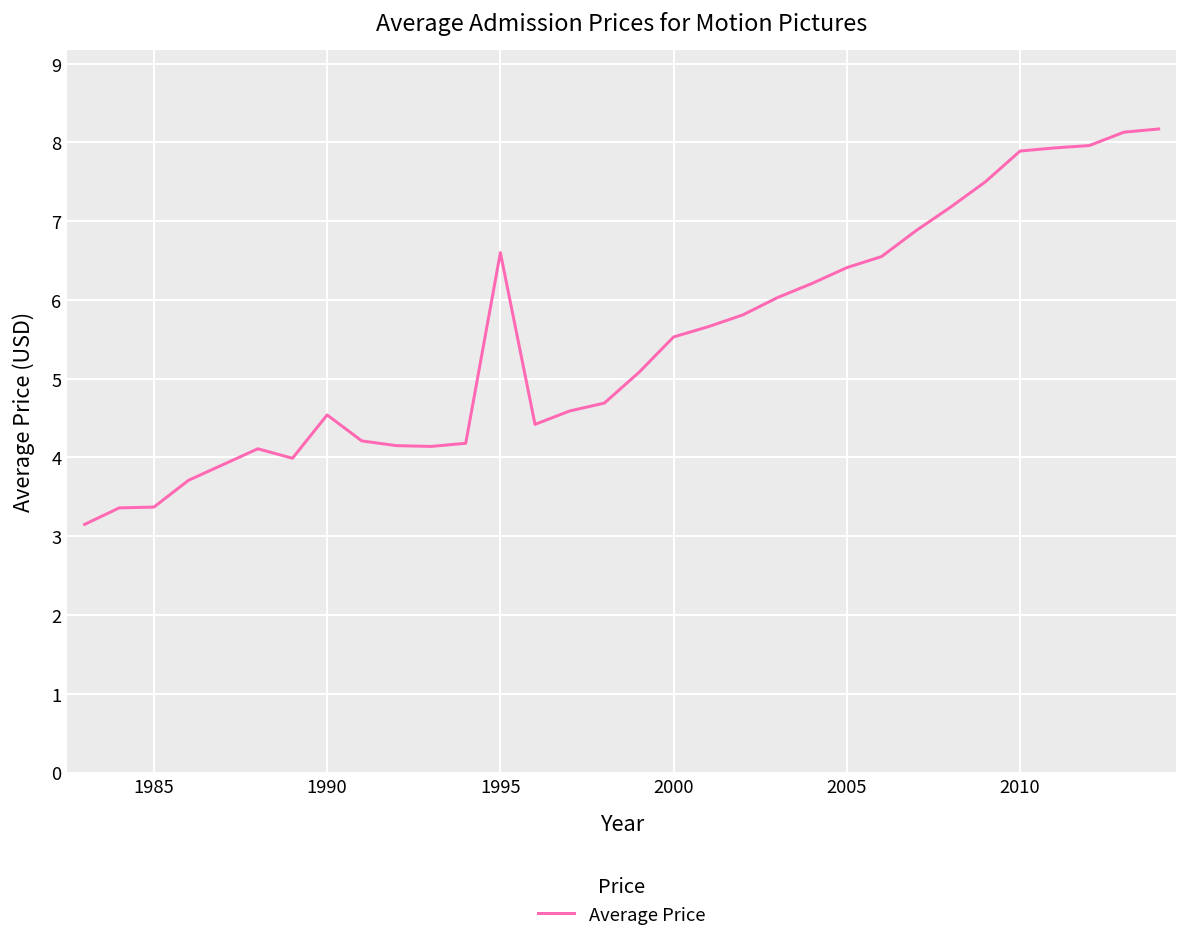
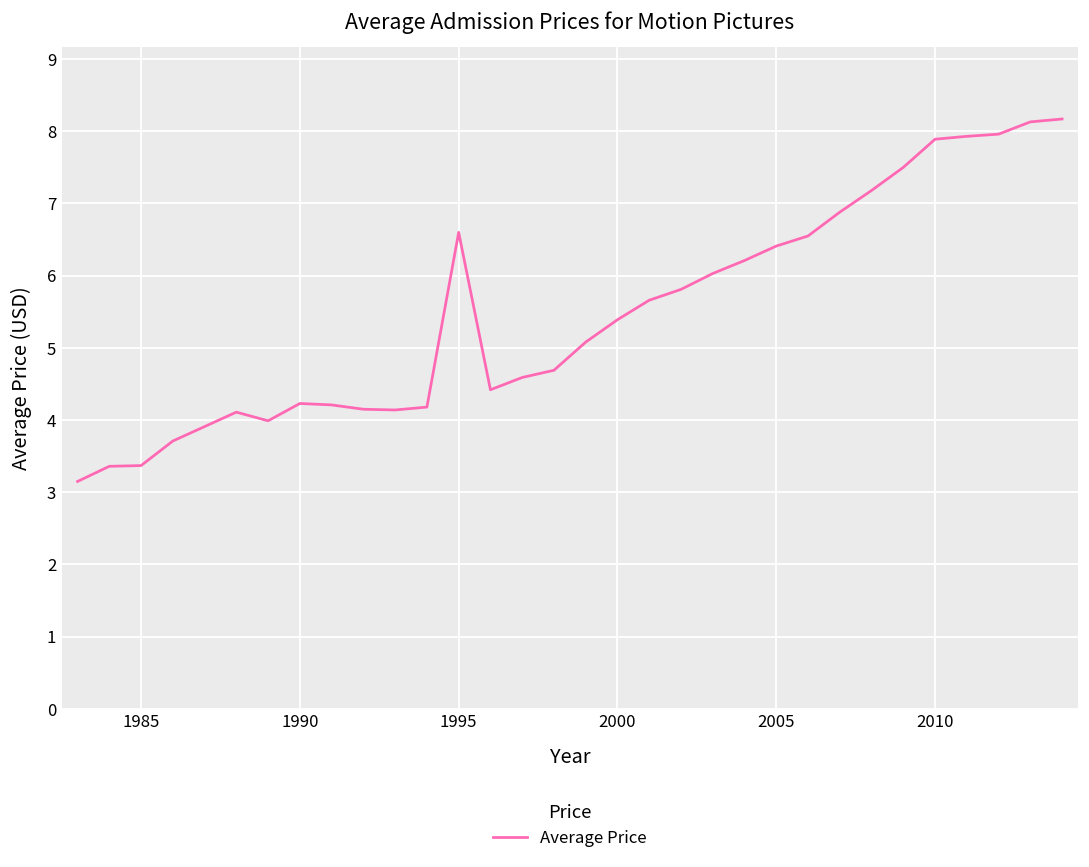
  {
    "1985": 3.4,
-   "1990": 4.5,
+   "1990": 4.2,
    "1995": 6.6,
-   "2000": 5.5,
+   "2000": 5.4,
    "2005": 6.4,
    "2010": 7.9
  }
